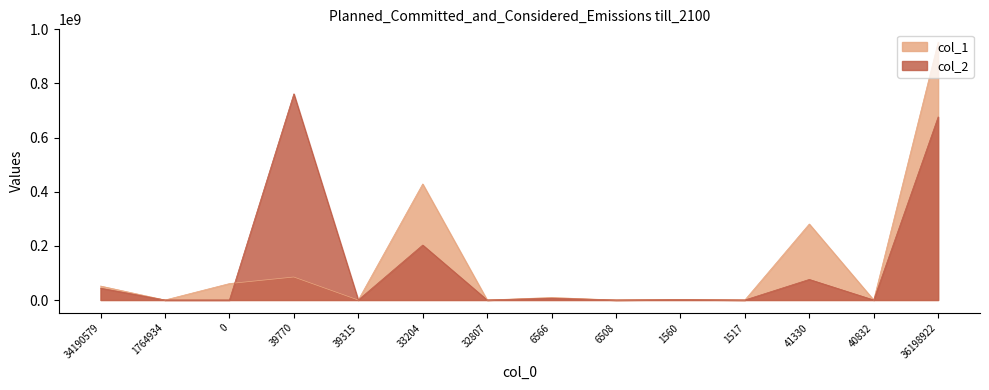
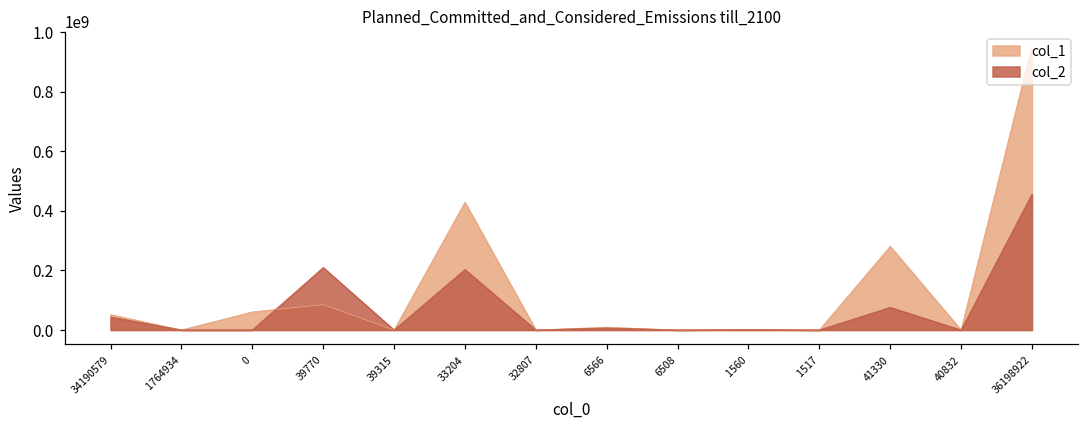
  {
    "col_1": {
      "0": 60000000,
      "39770": 90000000,
      "33204": 430000000,
      "41330": 280000000
    },
    "col_2": {
      "0": 0,
-     "39770": 760000000,
+     "39770": 210000000,
      "33204": 200000000,
      "41330": 80000000,
-     "36198922": 680000000
+     "36198922": 460000000
    }
  }
